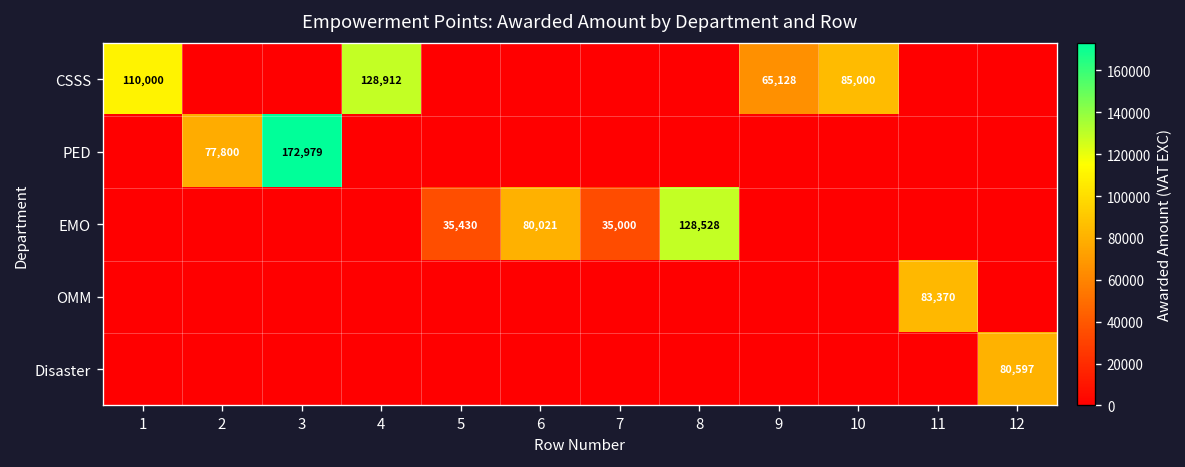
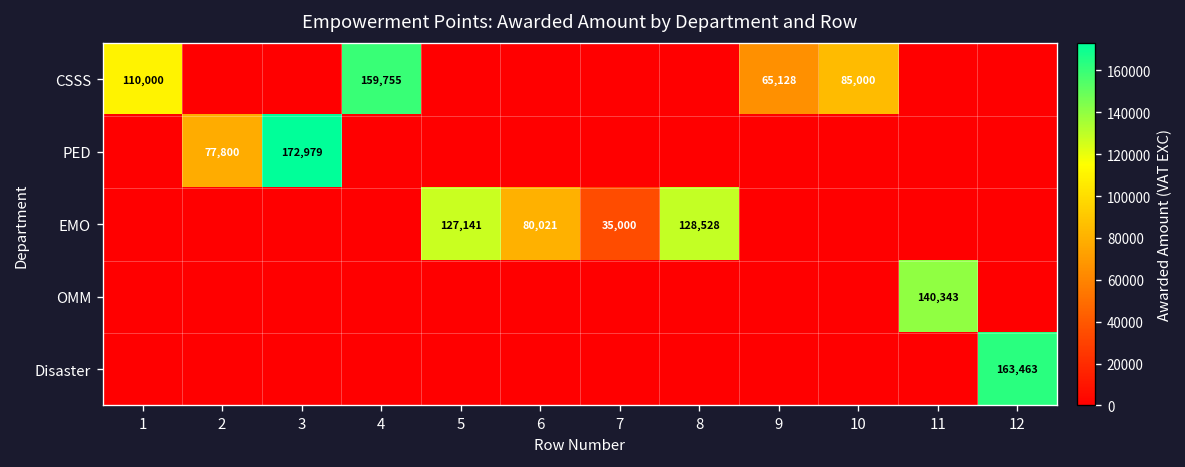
  {
    "CSSS": {
      "1": "110,000",
-     "4": "128,912",
+     "4": "159,755",
      "9": "65,128",
      "10": "85,000"
    },
    "PED": {
      "2": "77,800",
      "3": "172,979"
    },
    "EMO": {
-     "5": "35,430",
+     "5": "127,141",
      "6": "80,021",
      "7": "35,000",
      "8": "128,528"
    },
    "OMM": {
-     "11": "83,370"
+     "11": "140,343"
    },
    "Disaster": {
-     "12": "80,597"
+     "12": "163,463"
    }
  }
